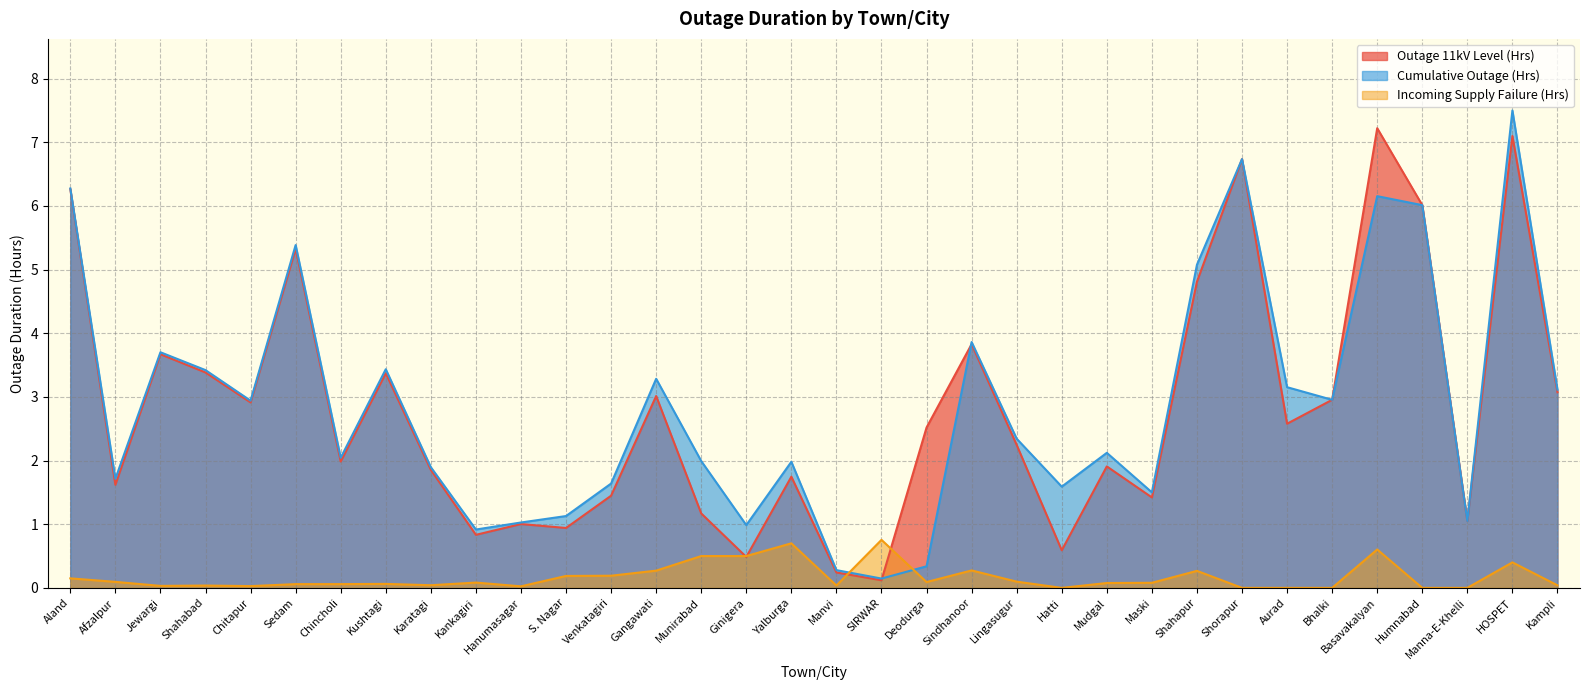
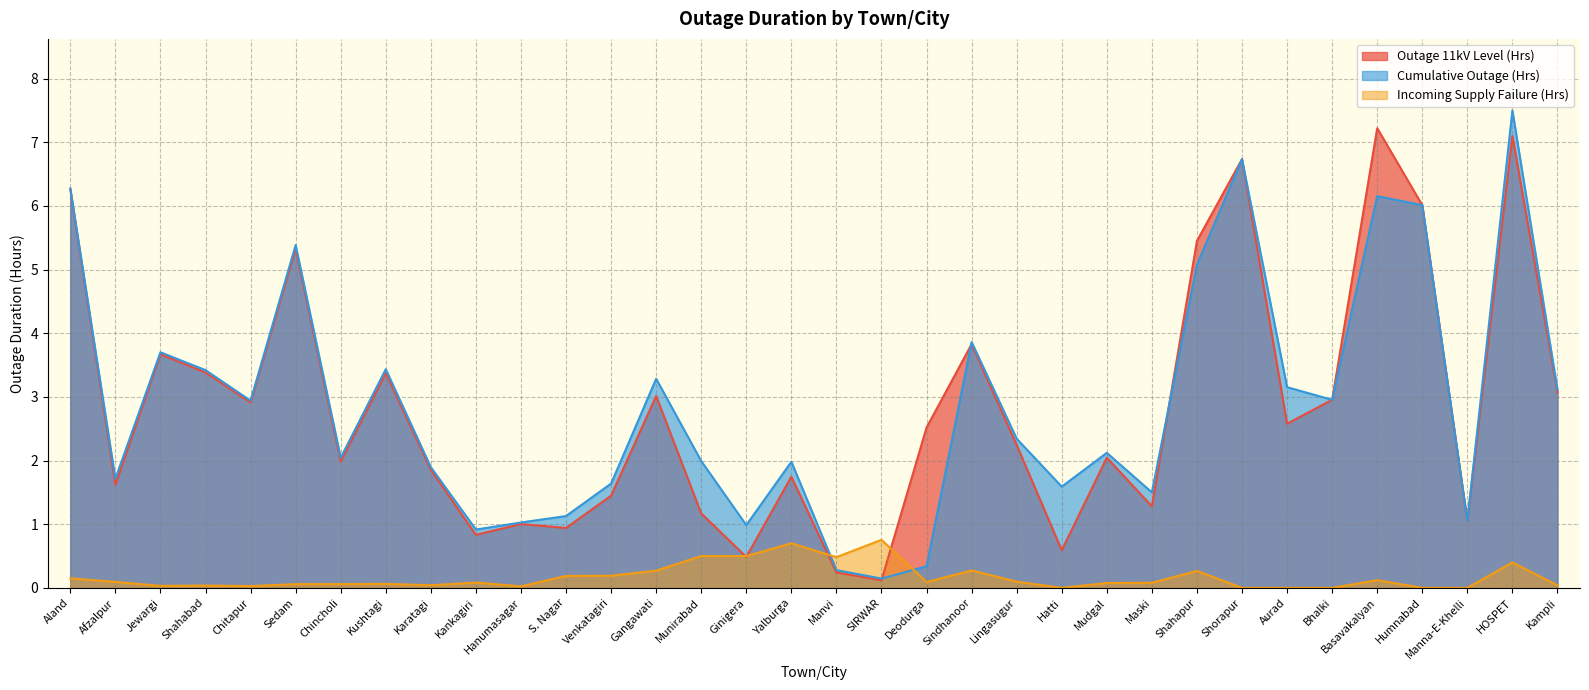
  {
    "Outage 11kV Level (Hrs)": {
      "Afzalpur": 1.6,
      "Sedam": 5.3,
      "Chincholi": 2.0,
      "Kushtagi": 3.4,
      "Karatagi": 1.9,
      "Kankagiri": 0.8,
      "S. Nagar": 0.9,
      "Venkatagiri": 1.4,
      "Gangawati": 3.0,
      "Munirabad": 1.2,
      "Yalburga": 1.7,
      "Deodurga": 2.5,
      "Lingasugur": 2.2,
      "Hatti": 0.6,
-     "Mudgal": 1.9,
-     "Maski": 1.4,
-     "Shahapur": 4.8,
+     "Mudgal": 2.0,
+     "Maski": 1.3,
+     "Shahapur": 5.5,
      "Aurad": 2.6,
      "Basavakalyan": 7.2,
      "HOSPET": 7.1
    },
    "Cumulative Outage (Hrs)": {
      "Afzalpur": 1.7,
      "Sedam": 5.4,
      "Chincholi": 2.0,
      "Kushtagi": 3.4,
      "Karatagi": 1.9,
      "Kankagiri": 0.9,
      "S. Nagar": 1.1,
      "Venkatagiri": 1.6,
      "Gangawati": 3.3,
      "Munirabad": 2.0,
      "Ginigera": 1.0,
      "Yalburga": 2.0,
      "Deodurga": 0.3,
      "Lingasugur": 2.3,
      "Hatti": 1.6,
      "Mudgal": 2.1,
      "Maski": 1.5,
      "Shahapur": 5.1,
      "Aurad": 3.2,
      "Basavakalyan": 6.2,
      "HOSPET": 7.5
    },
    "Incoming Supply Failure (Hrs)": {
      "Aland": 0.1,
      "Afzalpur": 0.1,
      "Jewargi": 0.0,
      "Shahabad": 0.0,
      "Chitapur": 0.0,
      "Sedam": 0.1,
      "Chincholi": 0.1,
      "Kushtagi": 0.1,
      "Karatagi": 0.0,
      "Kankagiri": 0.1,
      "Hanumasagar": 0.0,
      "S. Nagar": 0.2,
      "Venkatagiri": 0.2,
      "Gangawati": 0.3,
      "Munirabad": 0.5,
      "Yalburga": 0.7,
-     "Manvi": 0.0,
+     "Manvi": 0.5,
      "SIRWAR": 0.8,
      "Deodurga": 0.1,
      "Sindhanoor": 0.3,
      "Lingasugur": 0.1,
      "Hatti": 0.0,
      "Mudgal": 0.1,
      "Maski": 0.1,
      "Shahapur": 0.3,
      "Shorapur": 0.0,
      "Aurad": 0.0,
      "Bhalki": 0.0,
-     "Basavakalyan": 0.6,
+     "Basavakalyan": 0.1,
      "Humnabad": 0.0,
      "Manna-E-Khelli": 0.0,
      "HOSPET": 0.4,
      "Kampli": 0.0
    }
  }
